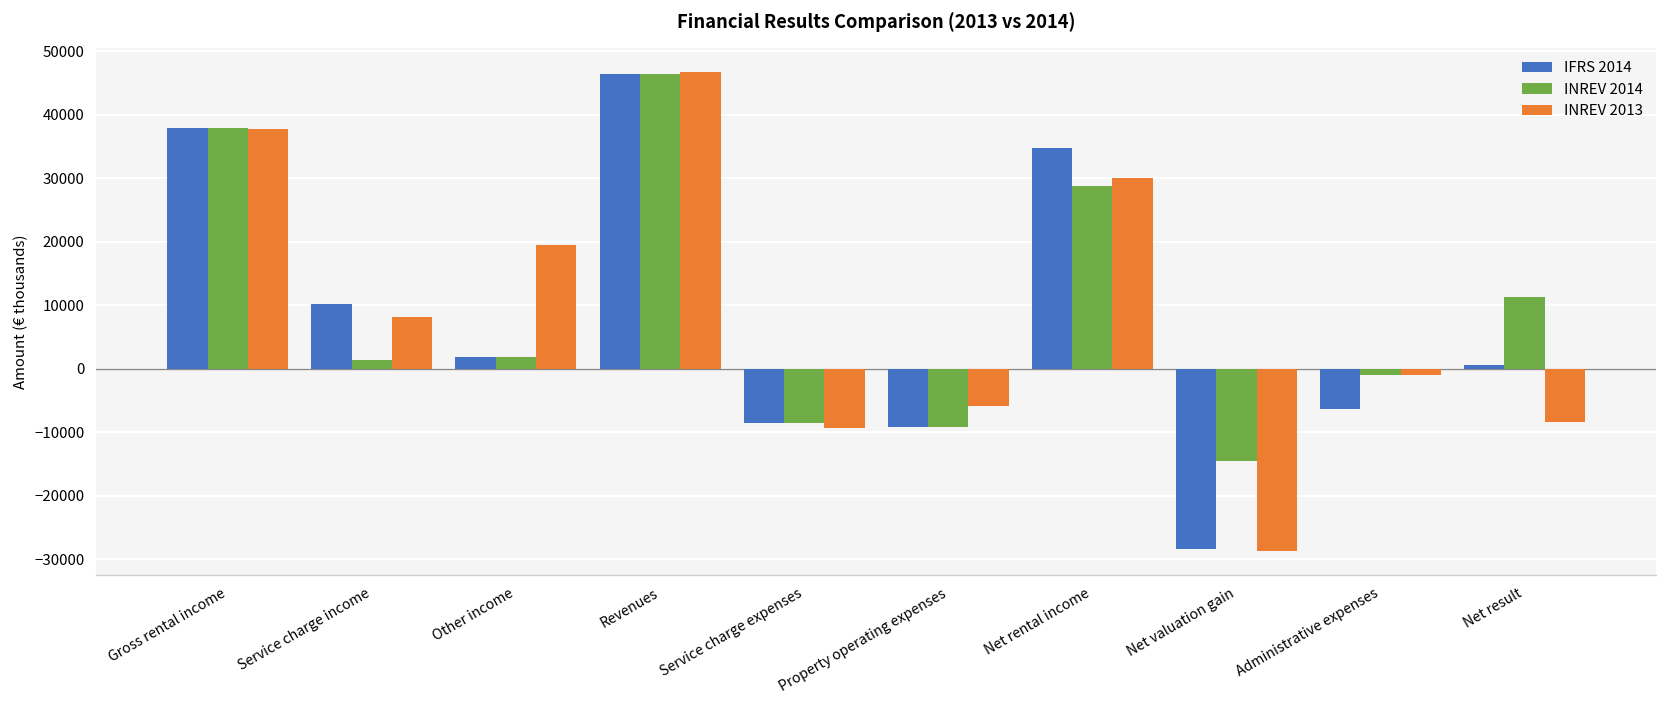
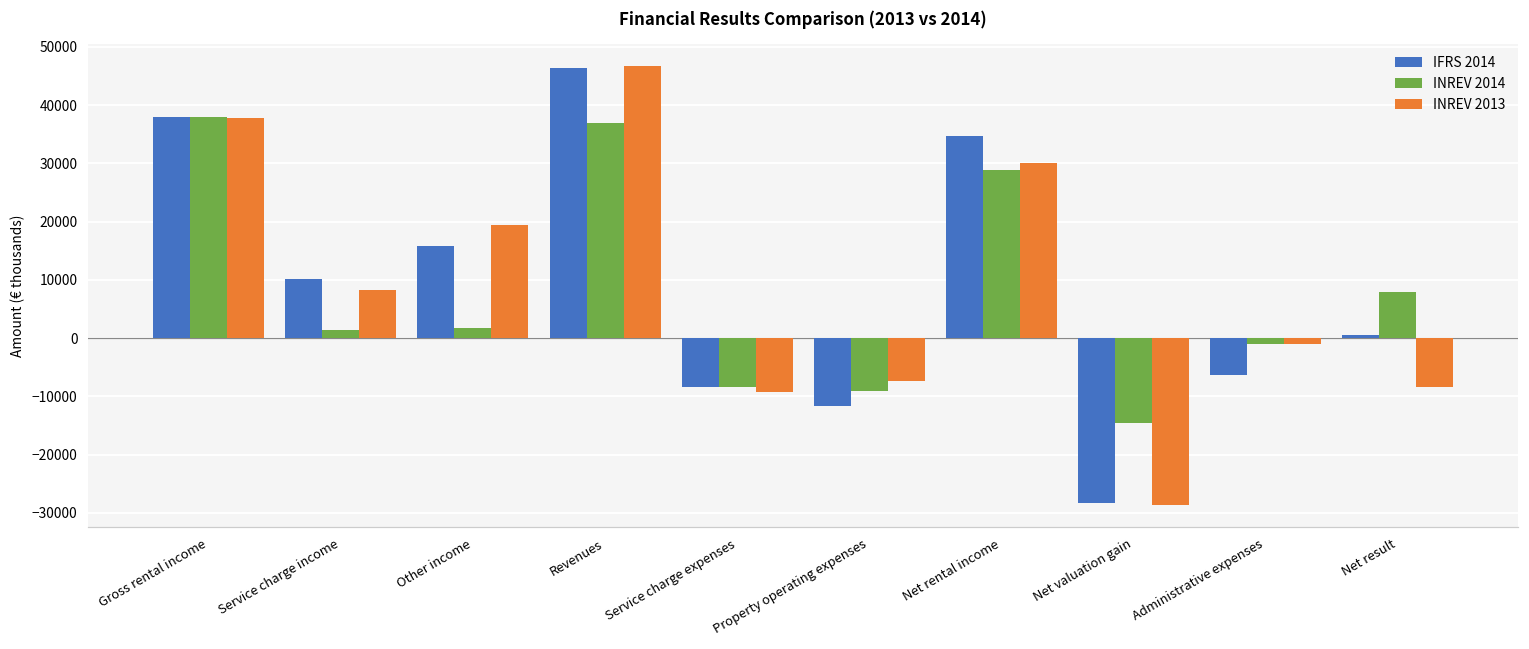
  {
    "IFRS 2014": {
      "Gross rental income": 38000,
      "Service charge income": 10000,
-     "Other income": 2000,
+     "Other income": 16000,
      "Revenues": 46000,
      "Service charge expenses": -8000,
-     "Property operating expenses": -9000,
+     "Property operating expenses": -12000,
      "Net rental income": 35000,
      "Net valuation gain": -28000,
      "Administrative expenses": -6000,
      "Net result": 1000
    },
    "INREV 2014": {
      "Gross rental income": 38000,
      "Service charge income": 1000,
      "Other income": 2000,
-     "Revenues": 46000,
+     "Revenues": 37000,
      "Service charge expenses": -8000,
      "Property operating expenses": -9000,
      "Net rental income": 29000,
      "Net valuation gain": -15000,
      "Administrative expenses": -1000,
-     "Net result": 11000
+     "Net result": 8000
    },
    "INREV 2013": {
      "Gross rental income": 38000,
      "Service charge income": 8000,
      "Other income": 19000,
      "Revenues": 47000,
      "Service charge expenses": -9000,
-     "Property operating expenses": -6000,
+     "Property operating expenses": -7000,
      "Net rental income": 30000,
      "Net valuation gain": -29000,
      "Administrative expenses": -1000,
      "Net result": -8000
    }
  }
